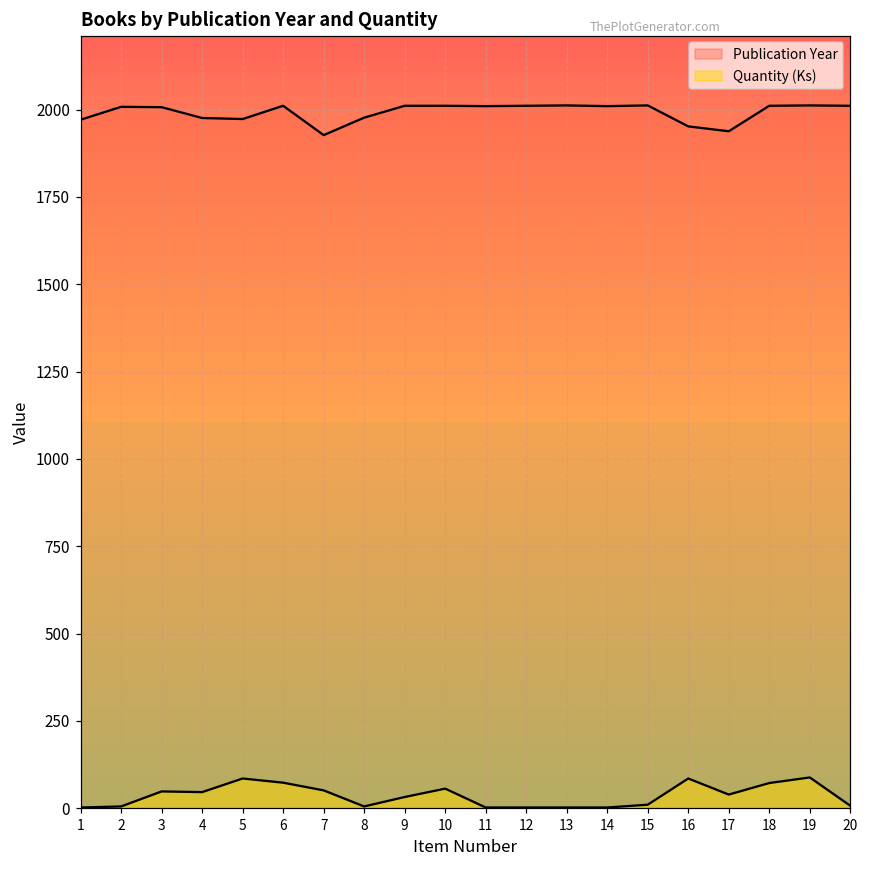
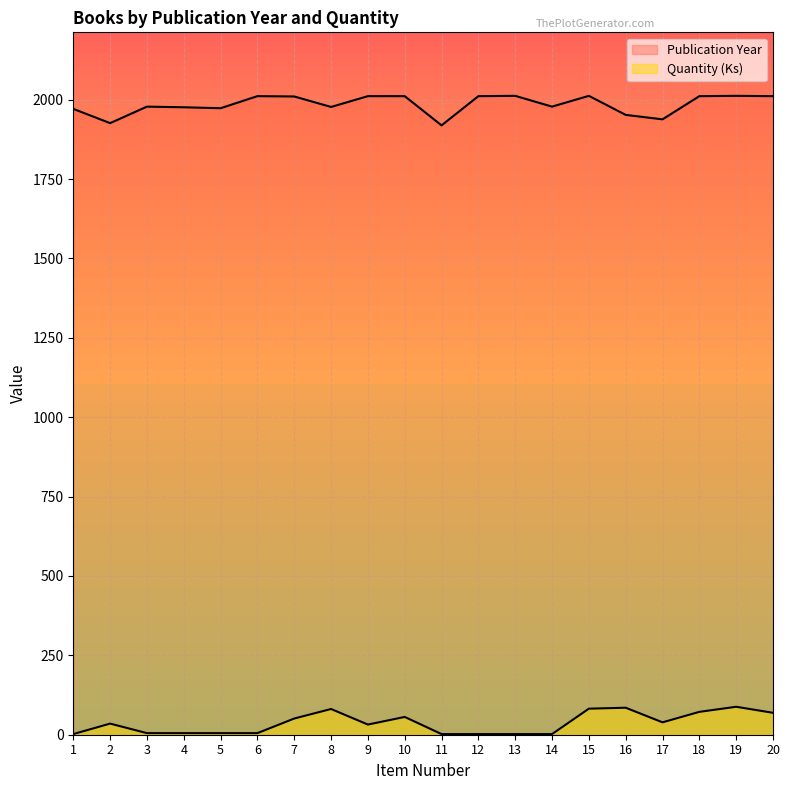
  {
    "Publication Year": {
      "1": 1970,
-     "2": 2010,
-     "3": 2010,
+     "2": 1930,
+     "3": 1980,
      "4": 1980,
      "5": 1970,
      "6": 2010,
-     "7": 1930,
+     "7": 2010,
      "8": 1980,
      "9": 2010,
      "10": 2010,
-     "11": 2010,
+     "11": 1920,
      "12": 2010,
      "13": 2010,
-     "14": 2010,
+     "14": 1980,
      "15": 2010,
      "16": 1950,
      "17": 1940,
      "18": 2010,
      "19": 2010,
      "20": 2010
    },
    "Quantity (Ks)": {
      "1": 0,
-     "2": 10,
-     "3": 50,
-     "4": 50,
-     "5": 90,
-     "6": 70,
+     "2": 40,
+     "3": 10,
+     "4": 10,
+     "5": 10,
+     "6": 10,
      "7": 50,
-     "8": 10,
+     "8": 80,
      "9": 30,
      "10": 60,
      "11": 0,
      "12": 0,
      "13": 0,
      "14": 0,
-     "15": 10,
+     "15": 80,
      "16": 90,
      "17": 40,
      "18": 70,
      "19": 90,
-     "20": 10
+     "20": 70
    }
  }
